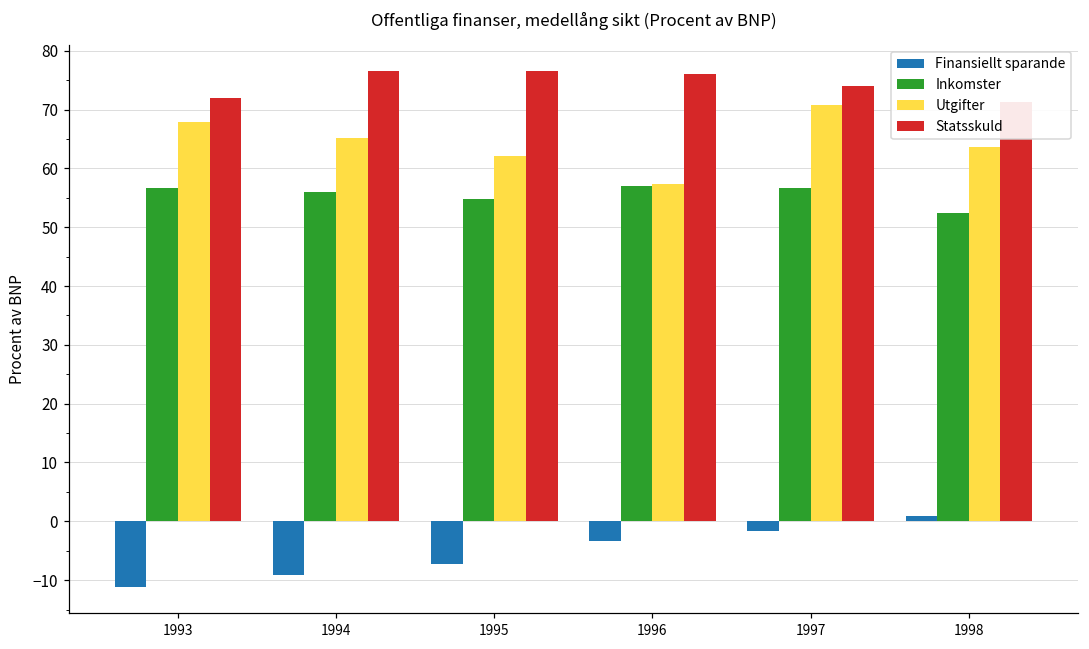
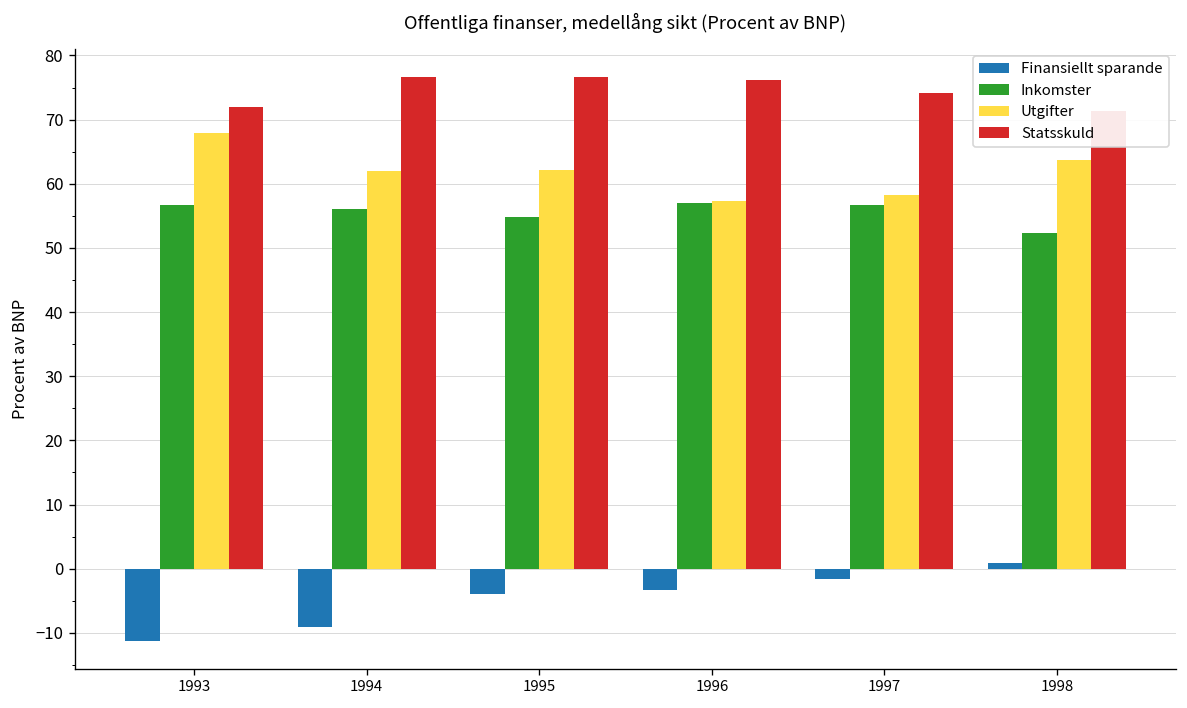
  {
    "Finansiellt sparande": {
      "1993": -11,
      "1994": -9,
-     "1995": -7,
+     "1995": -4,
      "1996": -3,
      "1997": -2,
      "1998": 1
    },
    "Inkomster": {
      "1993": 57,
      "1994": 56,
      "1995": 55,
      "1996": 57,
      "1997": 57,
      "1998": 52
    },
    "Utgifter": {
      "1993": 68,
-     "1994": 65,
+     "1994": 62,
      "1995": 62,
      "1996": 57,
-     "1997": 71,
+     "1997": 58,
      "1998": 64
    },
    "Statsskuld": {
      "1993": 72,
      "1994": 77,
      "1995": 77,
      "1996": 76,
      "1997": 74
    }
  }
